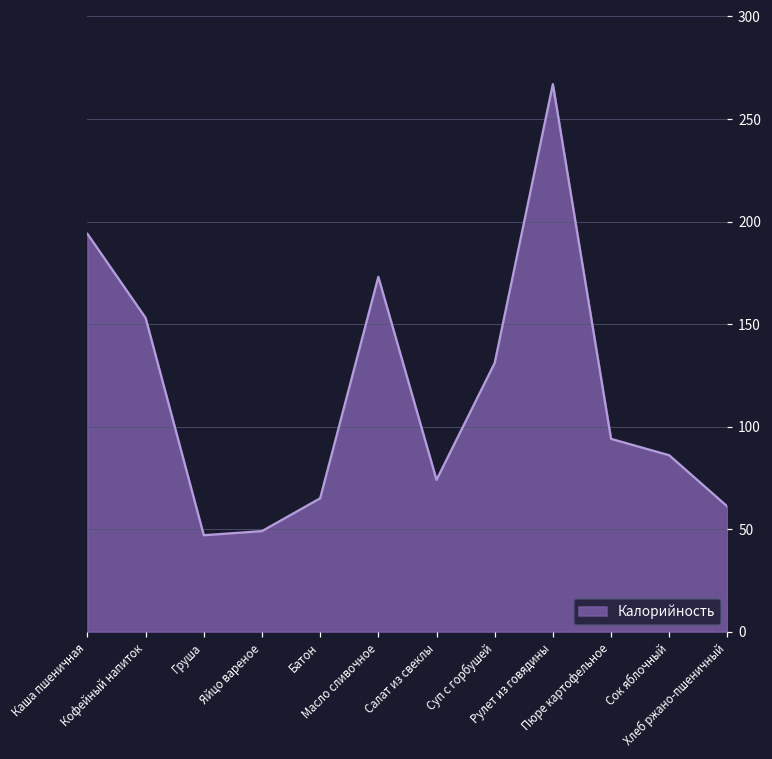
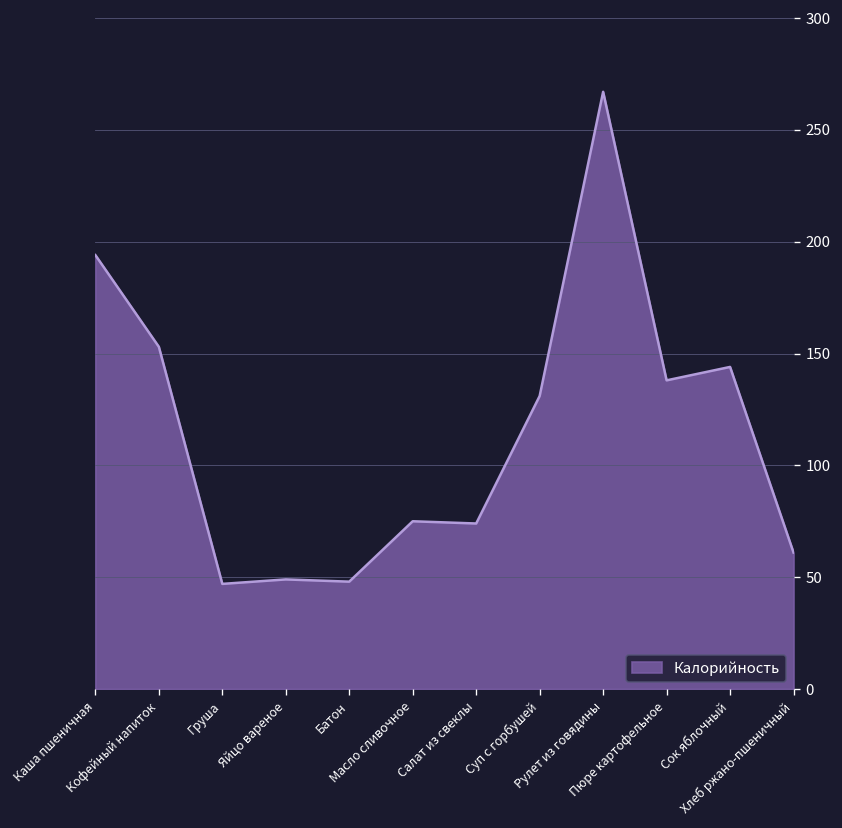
  {
    "Каша пшеничная": 194,
    "Кофейный напиток": 153,
    "Груша": 47,
    "Яйцо вареное": 49,
-   "Батон": 65,
-   "Масло сливочное": 173,
+   "Батон": 48,
+   "Масло сливочное": 75,
    "Салат из свеклы": 74,
    "Суп с горбушей": 131,
    "Рулет из говядины": 267,
-   "Пюре картофельное": 94,
-   "Сок яблочный": 86,
+   "Пюре картофельное": 138,
+   "Сок яблочный": 144,
    "Хлеб ржано-пшеничный": 61
  }
